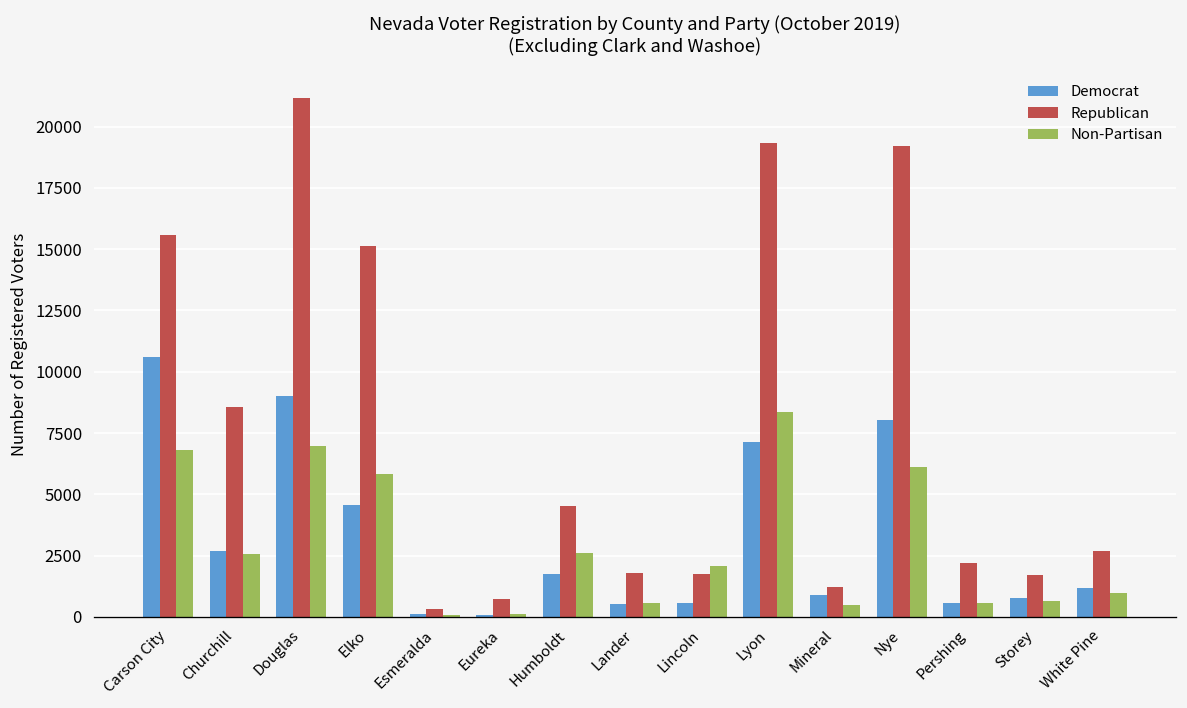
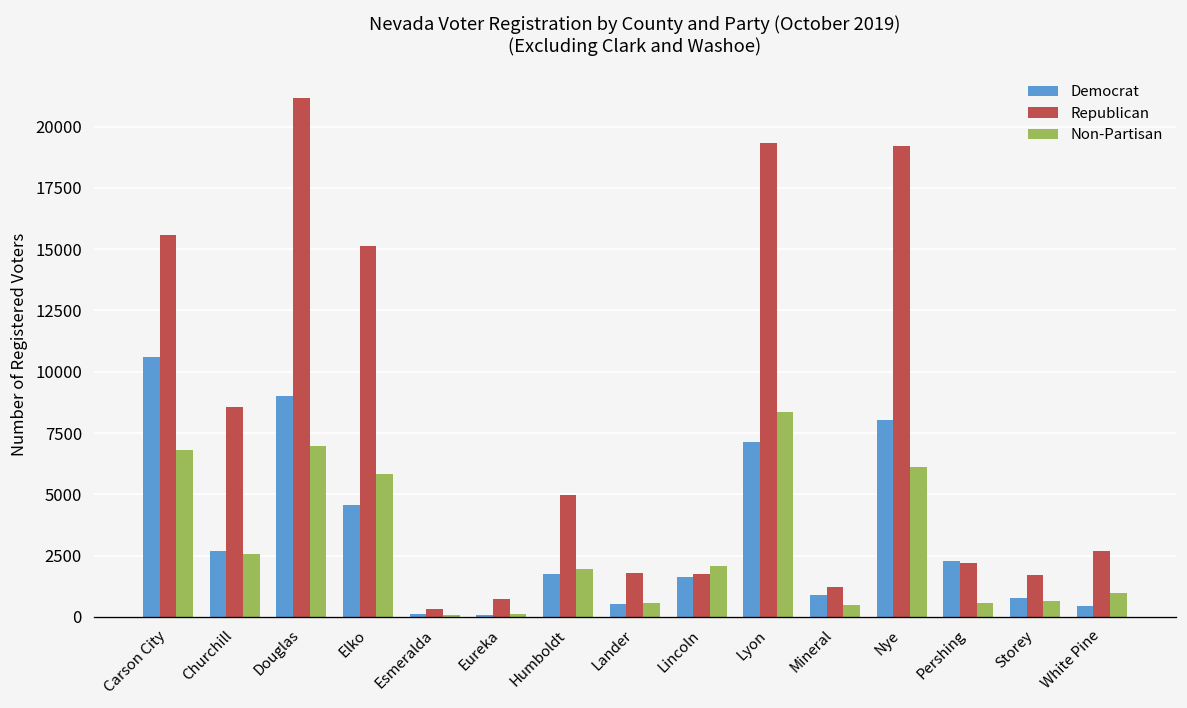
  {
    "Democrat": {
      "Carson City": 10600,
      "Churchill": 2700,
      "Douglas": 9000,
      "Elko": 4600,
      "Humboldt": 1700,
      "Lander": 500,
-     "Lincoln": 600,
+     "Lincoln": 1600,
      "Lyon": 7200,
      "Mineral": 900,
      "Nye": 8000,
-     "Pershing": 600,
+     "Pershing": 2300,
      "Storey": 800,
-     "White Pine": 1200
+     "White Pine": 500
    },
    "Republican": {
      "Carson City": 15600,
      "Churchill": 8600,
      "Douglas": 21200,
      "Elko": 15100,
      "Esmeralda": 300,
      "Eureka": 700,
-     "Humboldt": 4500,
+     "Humboldt": 5000,
      "Lander": 1800,
      "Lincoln": 1800,
      "Lyon": 19300,
      "Mineral": 1200,
      "Nye": 19200,
      "Pershing": 2200,
      "Storey": 1700,
      "White Pine": 2700
    },
    "Non-Partisan": {
      "Carson City": 6800,
      "Churchill": 2600,
      "Douglas": 7000,
      "Elko": 5800,
      "Eureka": 100,
-     "Humboldt": 2600,
+     "Humboldt": 1900,
      "Lander": 600,
      "Lincoln": 2100,
      "Lyon": 8300,
      "Mineral": 500,
      "Nye": 6100,
      "Pershing": 600,
      "Storey": 600,
      "White Pine": 1000
    }
  }
